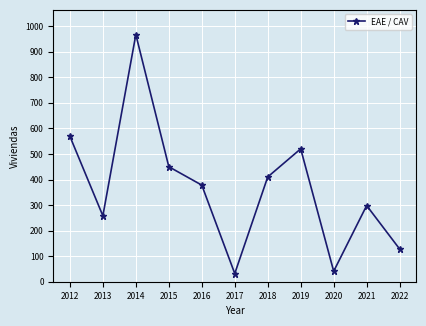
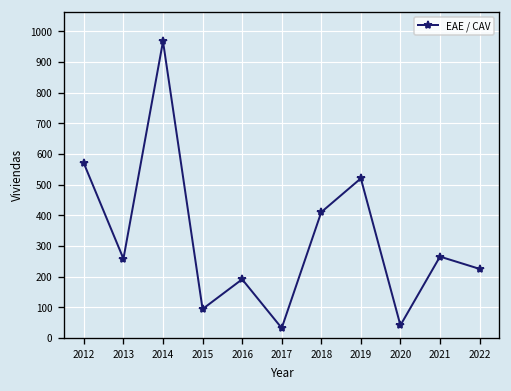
  {
    "2012": 570,
    "2013": 260,
    "2014": 970,
-   "2015": 450,
-   "2016": 380,
+   "2015": 90,
+   "2016": 190,
    "2017": 30,
    "2018": 410,
    "2019": 520,
    "2020": 40,
-   "2021": 300,
-   "2022": 130
+   "2021": 270,
+   "2022": 230
  }
